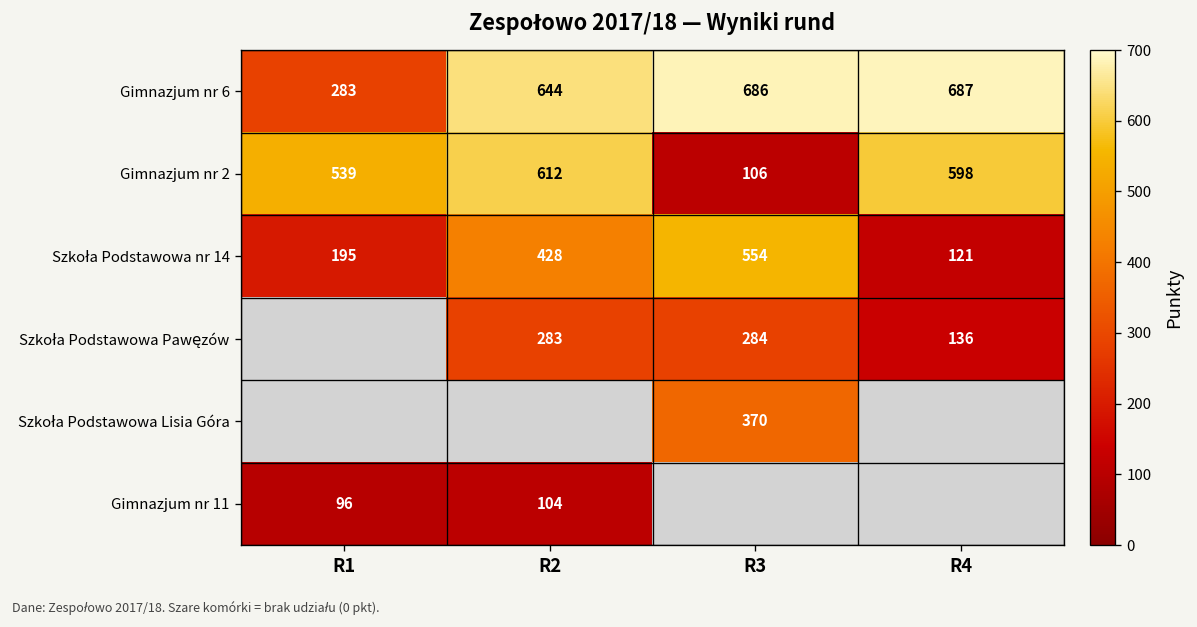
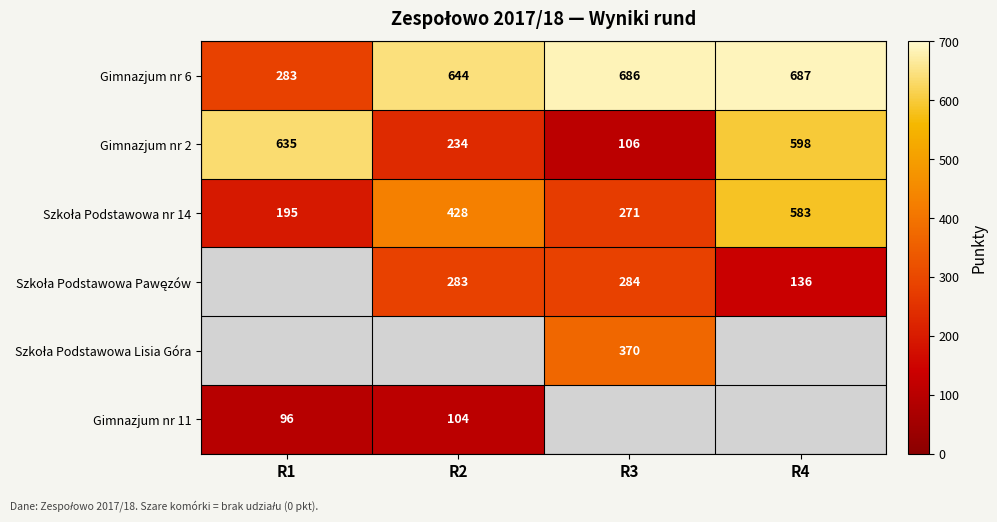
  {
    "Gimnazjum nr 6": {
      "R1": 283,
      "R2": 644,
      "R3": 686,
      "R4": 687
    },
    "Gimnazjum nr 2": {
-     "R1": 539,
-     "R2": 612,
+     "R1": 635,
+     "R2": 234,
      "R3": 106,
      "R4": 598
    },
    "Szkoła Podstawowa nr 14": {
      "R1": 195,
      "R2": 428,
-     "R3": 554,
-     "R4": 121
+     "R3": 271,
+     "R4": 583
    },
    "Szkoła Podstawowa Pawęzów": {
      "R2": 283,
      "R3": 284,
      "R4": 136
    },
    "Szkoła Podstawowa Lisia Góra": {
      "R3": 370
    },
    "Gimnazjum nr 11": {
      "R1": 96,
      "R2": 104
    }
  }
